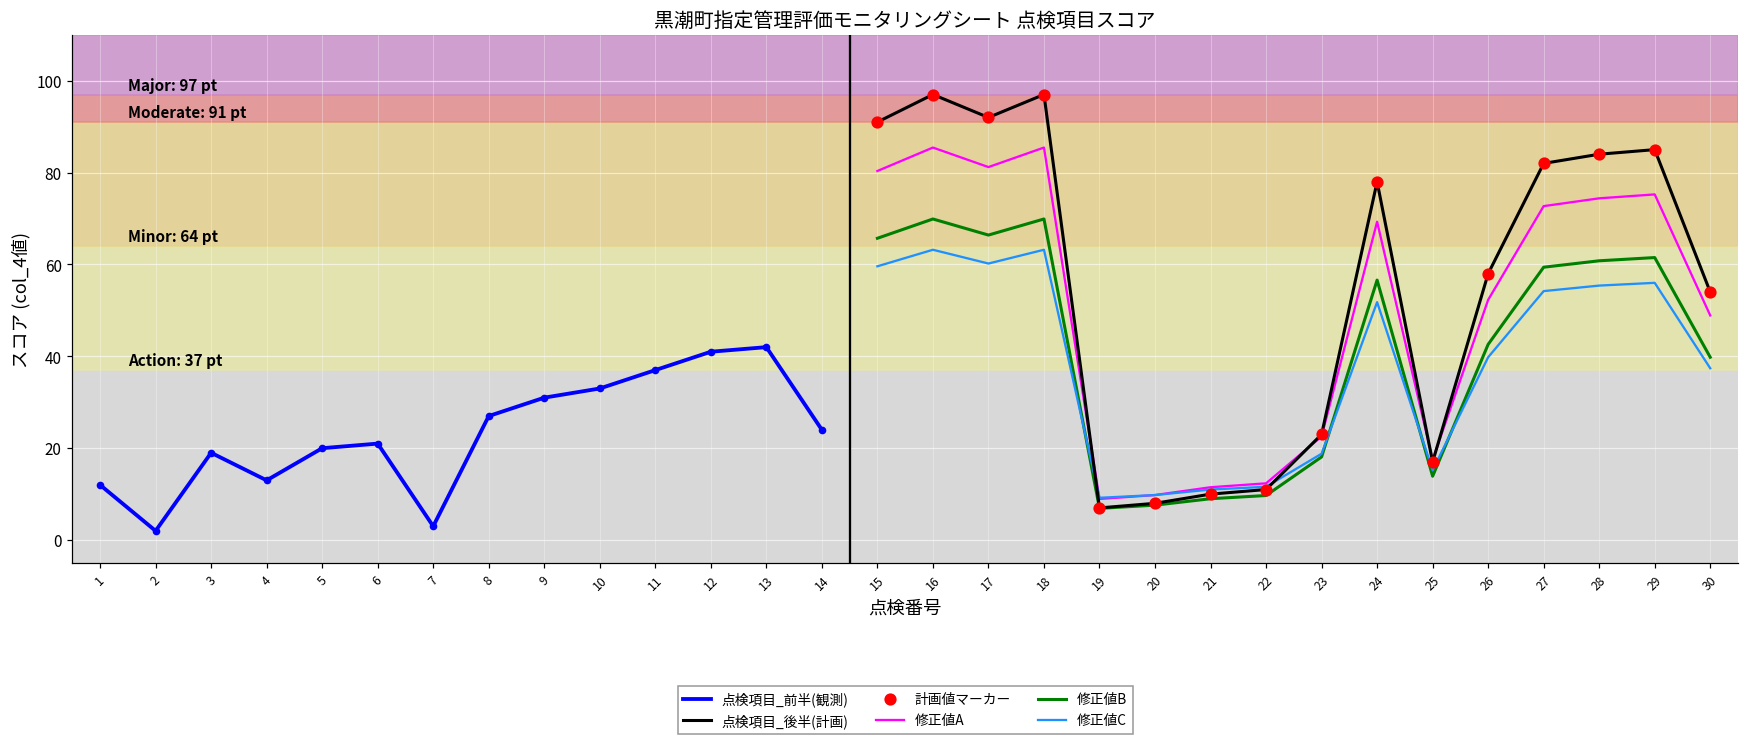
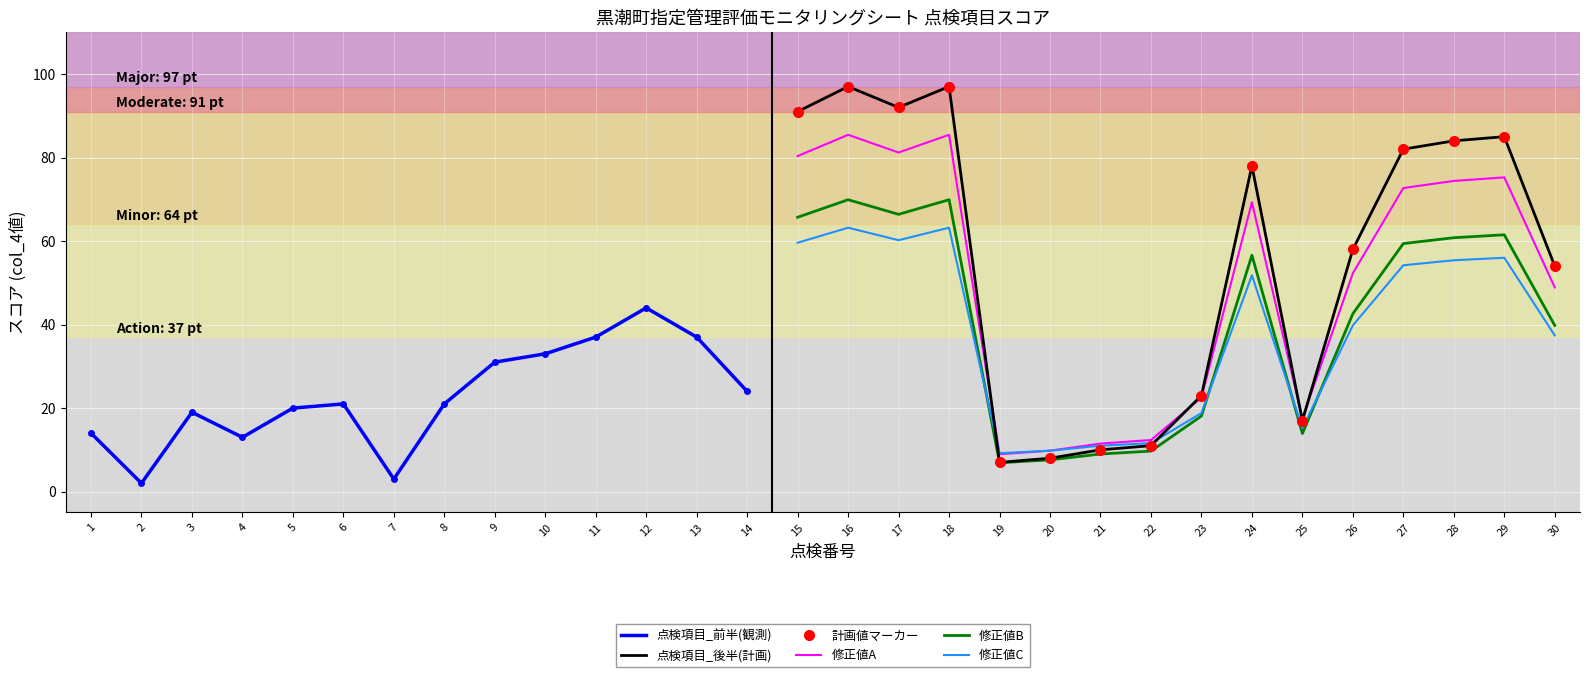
  {
    "点検項目_前半(観測)": {
-     "1": 12,
+     "1": 14,
      "2": 2,
      "3": 19,
      "4": 13,
      "5": 20,
      "6": 21,
      "7": 3,
-     "8": 27,
+     "8": 21,
      "9": 31,
      "10": 33,
      "11": 37,
-     "12": 41,
-     "13": 42,
+     "12": 44,
+     "13": 37,
      "14": 24
    },
    "計画値マーカー": {
      "15": 91,
      "16": 97,
      "17": 92,
      "18": 97,
      "21": 10,
      "24": 78,
      "26": 58,
      "27": 82,
      "28": 84,
      "29": 85,
      "30": 54
    },
    "修正値A": {
      "15": 80,
      "16": 85,
      "17": 81,
      "18": 85,
      "22": 12,
      "24": 69,
      "26": 52,
      "27": 73,
      "28": 74,
      "29": 75,
      "30": 49
    },
    "修正値B": {
      "15": 66,
      "16": 70,
      "17": 66,
      "18": 70,
      "21": 9,
      "22": 10,
      "23": 18,
      "24": 57,
      "25": 14,
      "26": 43,
      "27": 59,
      "28": 61,
      "29": 61,
      "30": 40
    },
    "修正値C": {
      "15": 60,
      "16": 63,
      "17": 60,
      "18": 63,
      "23": 19,
      "24": 52,
      "25": 15,
      "26": 40,
      "27": 54,
      "28": 55,
      "29": 56,
      "30": 37
    }
  }
